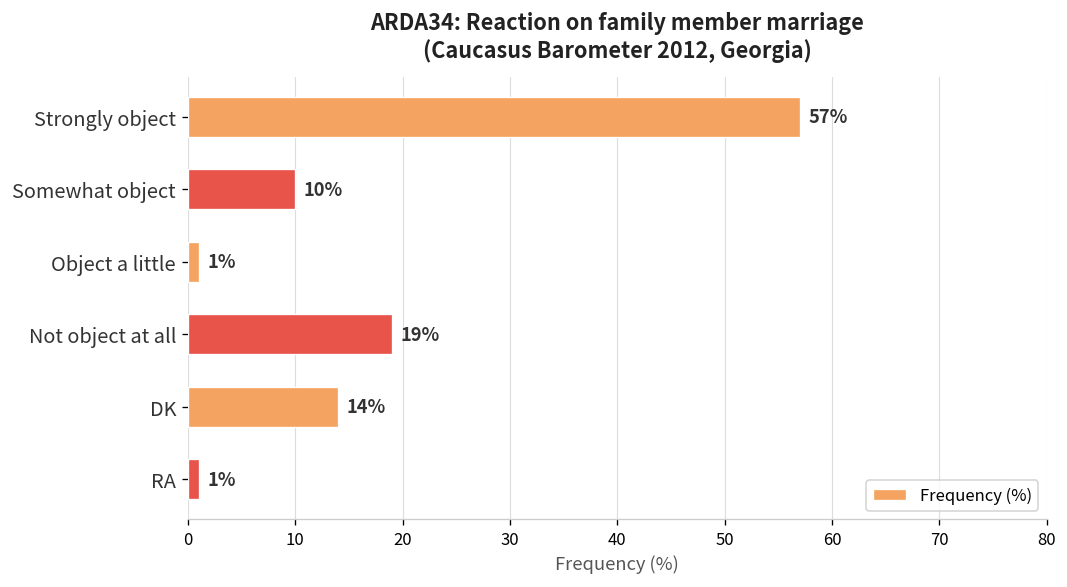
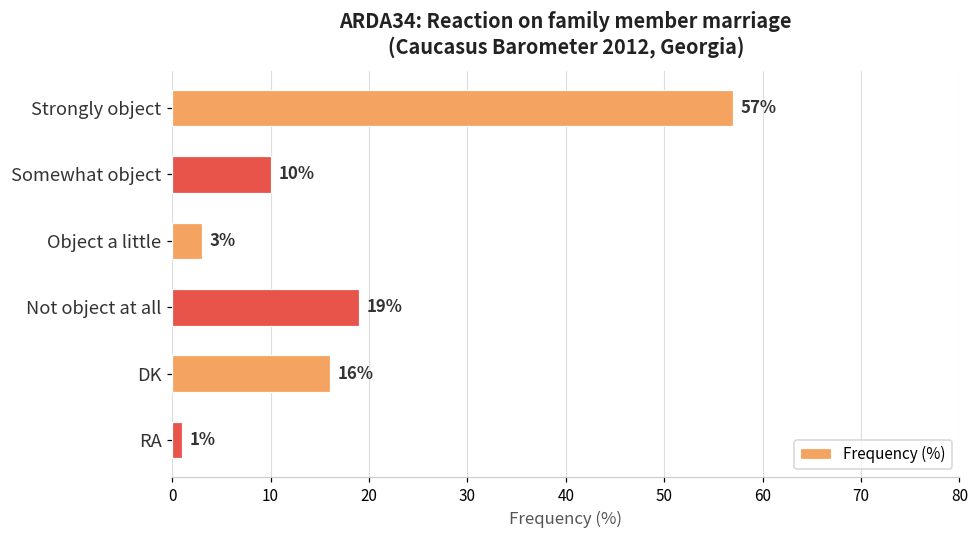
  {
    "Strongly object": "57%",
    "Somewhat object": "10%",
-   "Object a little": "1%",
+   "Object a little": "3%",
    "Not object at all": "19%",
-   "DK": "14%",
+   "DK": "16%",
    "RA": "1%"
  }
